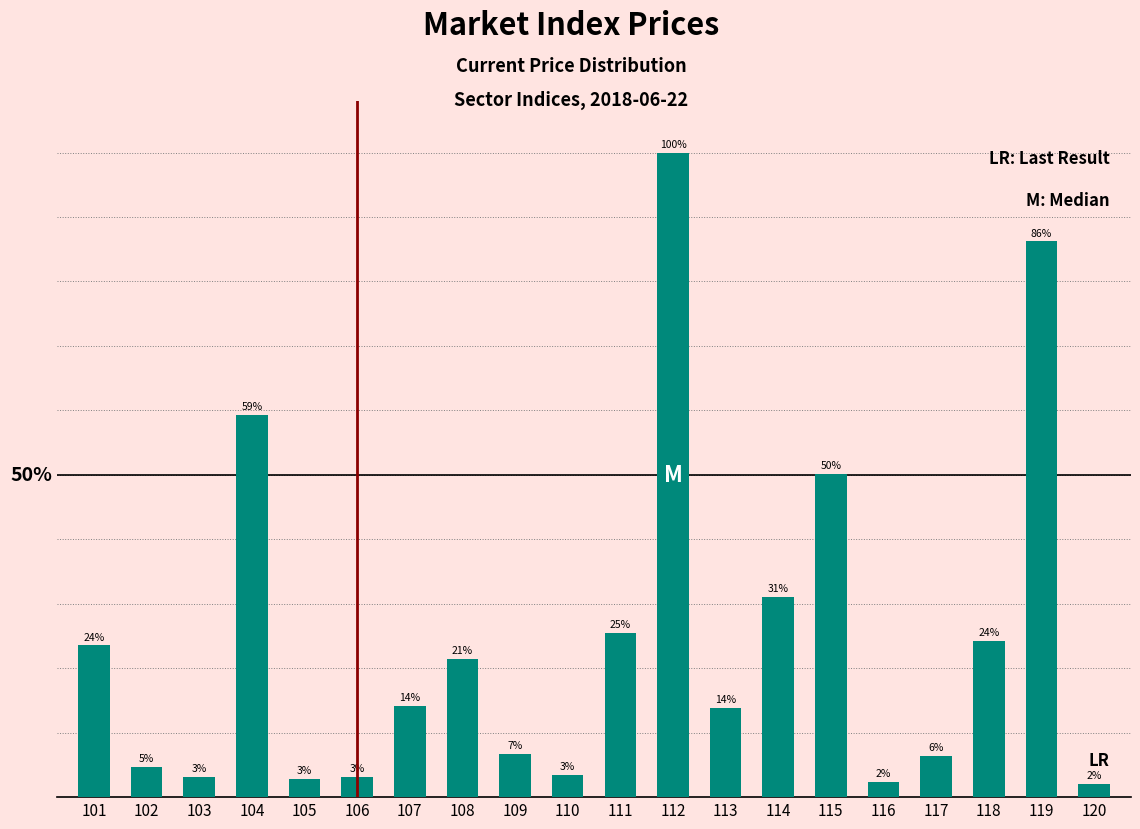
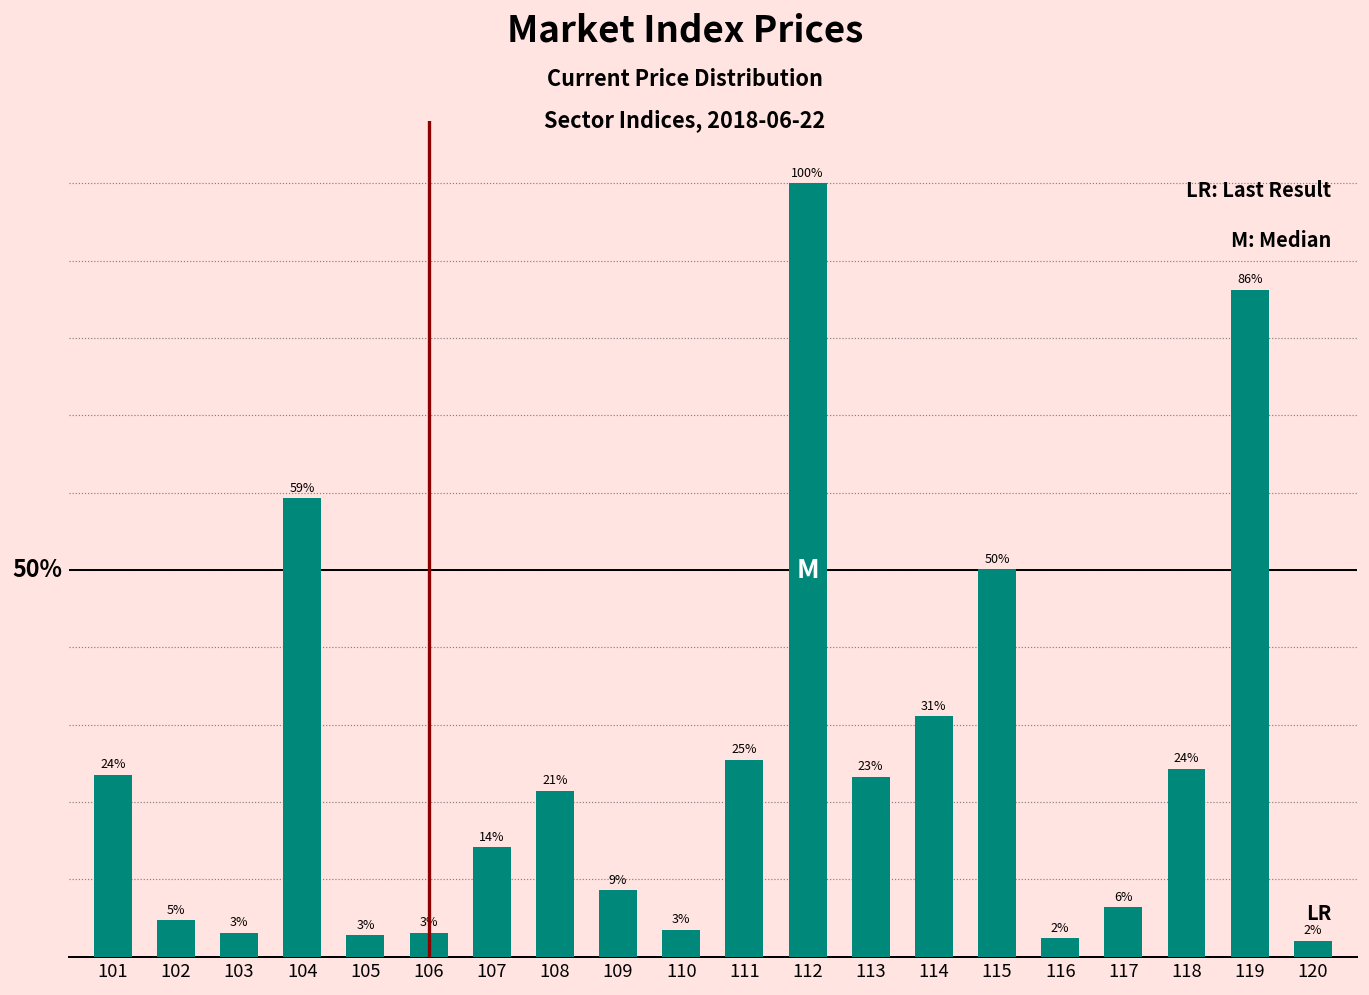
  {
    "101": "24%",
    "102": "5%",
    "103": "3%",
    "104": "59%",
    "105": "3%",
    "106": "3%",
    "107": "14%",
    "108": "21%",
-   "109": "7%",
+   "109": "9%",
    "110": "3%",
    "111": "25%",
    "112": "100%",
-   "113": "14%",
+   "113": "23%",
    "114": "31%",
    "115": "50%",
    "116": "2%",
    "117": "6%",
    "118": "24%",
    "119": "86%",
    "120": "2%"
  }
